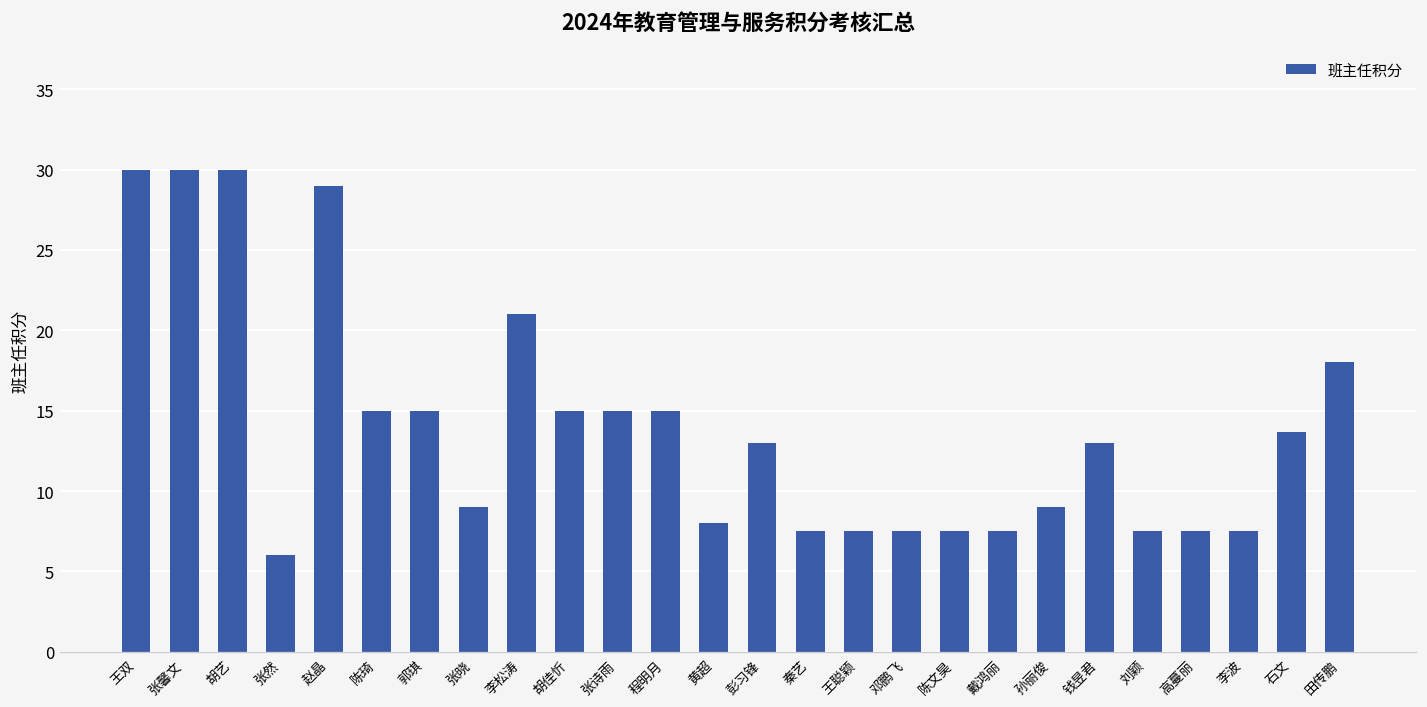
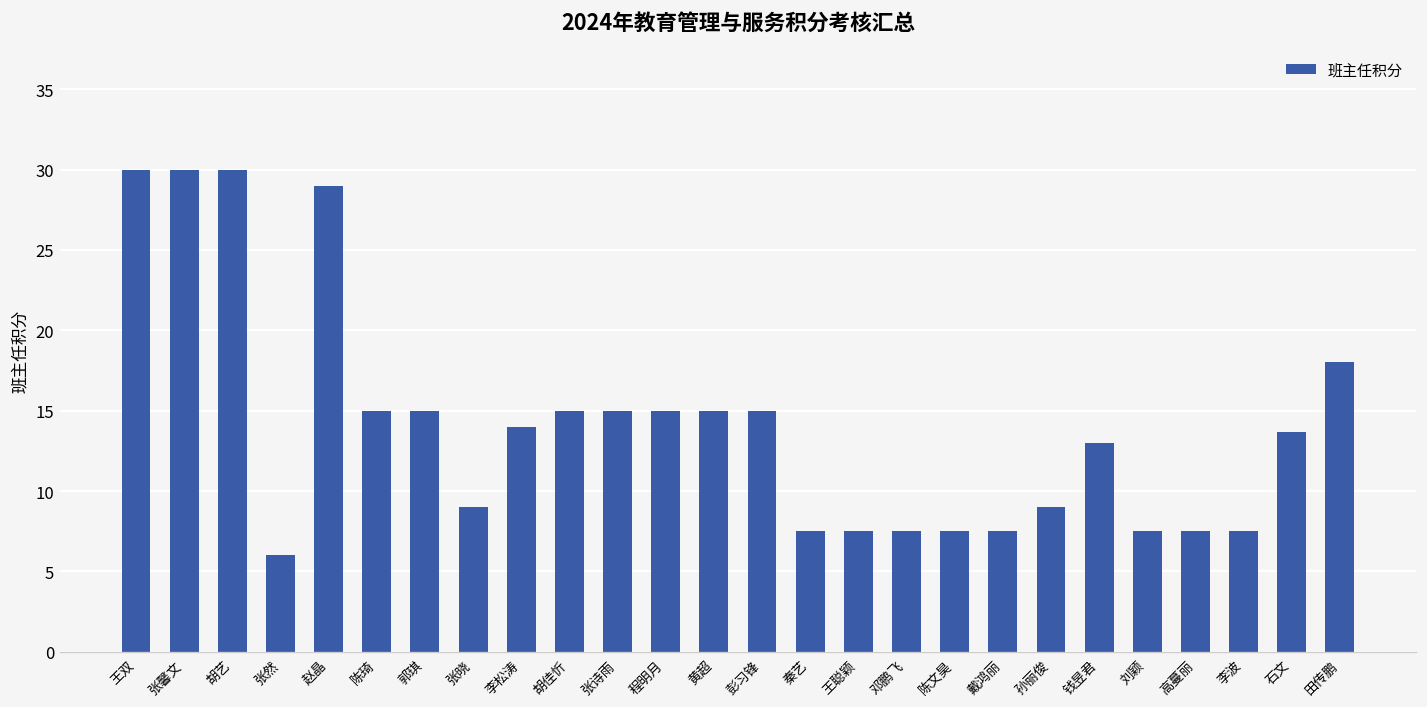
  {
    "王双": 30,
    "张馨文": 30,
    "胡艺": 30,
    "张然": 6,
    "赵晶": 29,
    "陈琦": 15,
    "郭琪": 15,
    "张晓": 9,
-   "李松涛": 21,
+   "李松涛": 14,
    "胡佳忻": 15,
    "张诗雨": 15,
    "程明月": 15,
-   "黄超": 8,
-   "彭习锋": 13,
+   "黄超": 15,
+   "彭习锋": 15,
    "秦艺": 7.5,
    "王聪颖": 7.5,
    "邓鹏飞": 7.5,
    "陈文昊": 7.5,
    "戴鸿丽": 7.5,
    "孙丽俊": 9,
    "钱昱君": 13,
    "刘颖": 7.5,
    "高蔓丽": 7.5,
    "李波": 7.5,
    "石文": 13.7,
    "田传鹏": 18
  }
